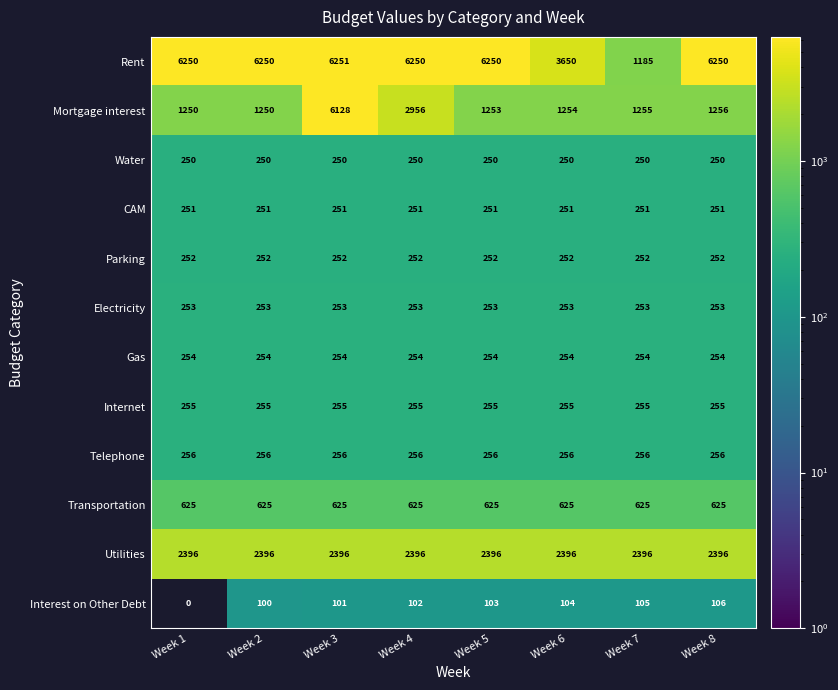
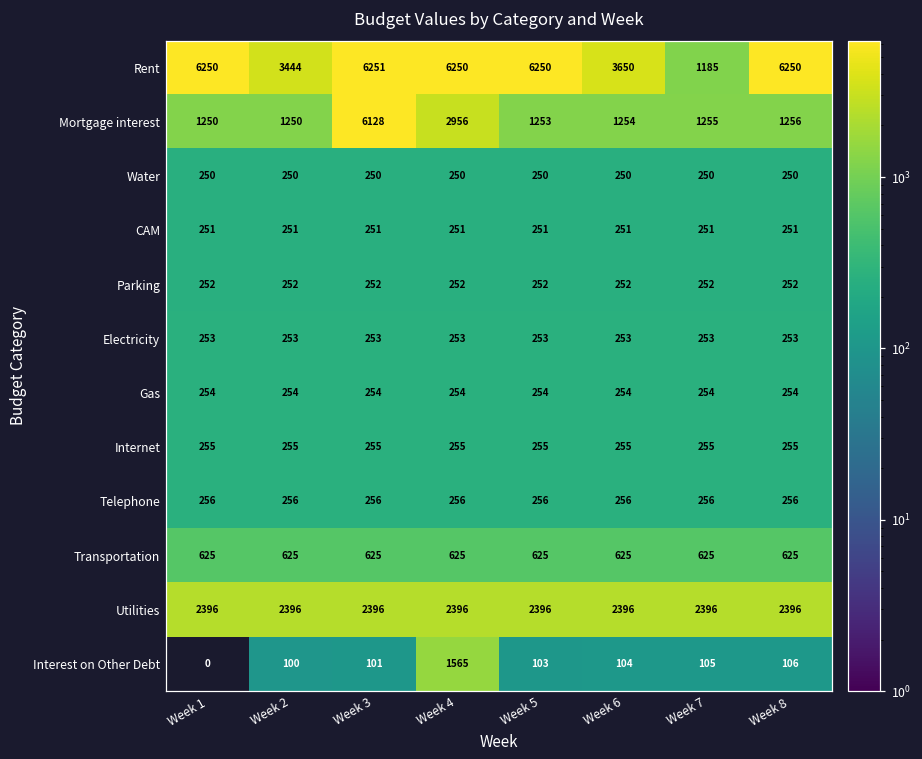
  {
    "Rent": {
      "Week 1": 6250,
-     "Week 2": 6250,
+     "Week 2": 3444,
      "Week 3": 6251,
      "Week 4": 6250,
      "Week 5": 6250,
      "Week 6": 3650,
      "Week 7": 1185,
      "Week 8": 6250
    },
    "Mortgage interest": {
      "Week 1": 1250,
      "Week 2": 1250,
      "Week 3": 6128,
      "Week 4": 2956,
      "Week 5": 1253,
      "Week 6": 1254,
      "Week 7": 1255,
      "Week 8": 1256
    },
    "Water": {
      "Week 1": 250,
      "Week 2": 250,
      "Week 3": 250,
      "Week 4": 250,
      "Week 5": 250,
      "Week 6": 250,
      "Week 7": 250,
      "Week 8": 250
    },
    "CAM": {
      "Week 1": 251,
      "Week 2": 251,
      "Week 3": 251,
      "Week 4": 251,
      "Week 5": 251,
      "Week 6": 251,
      "Week 7": 251,
      "Week 8": 251
    },
    "Parking": {
      "Week 1": 252,
      "Week 2": 252,
      "Week 3": 252,
      "Week 4": 252,
      "Week 5": 252,
      "Week 6": 252,
      "Week 7": 252,
      "Week 8": 252
    },
    "Electricity": {
      "Week 1": 253,
      "Week 2": 253,
      "Week 3": 253,
      "Week 4": 253,
      "Week 5": 253,
      "Week 6": 253,
      "Week 7": 253,
      "Week 8": 253
    },
    "Gas": {
      "Week 1": 254,
      "Week 2": 254,
      "Week 3": 254,
      "Week 4": 254,
      "Week 5": 254,
      "Week 6": 254,
      "Week 7": 254,
      "Week 8": 254
    },
    "Internet": {
      "Week 1": 255,
      "Week 2": 255,
      "Week 3": 255,
      "Week 4": 255,
      "Week 5": 255,
      "Week 6": 255,
      "Week 7": 255,
      "Week 8": 255
    },
    "Telephone": {
      "Week 1": 256,
      "Week 2": 256,
      "Week 3": 256,
      "Week 4": 256,
      "Week 5": 256,
      "Week 6": 256,
      "Week 7": 256,
      "Week 8": 256
    },
    "Transportation": {
      "Week 1": 625,
      "Week 2": 625,
      "Week 3": 625,
      "Week 4": 625,
      "Week 5": 625,
      "Week 6": 625,
      "Week 7": 625,
      "Week 8": 625
    },
    "Utilities": {
      "Week 1": 2396,
      "Week 2": 2396,
      "Week 3": 2396,
      "Week 4": 2396,
      "Week 5": 2396,
      "Week 6": 2396,
      "Week 7": 2396,
      "Week 8": 2396
    },
    "Interest on Other Debt": {
      "Week 1": 0,
      "Week 2": 100,
      "Week 3": 101,
-     "Week 4": 102,
+     "Week 4": 1565,
      "Week 5": 103,
      "Week 6": 104,
      "Week 7": 105,
      "Week 8": 106
    }
  }
